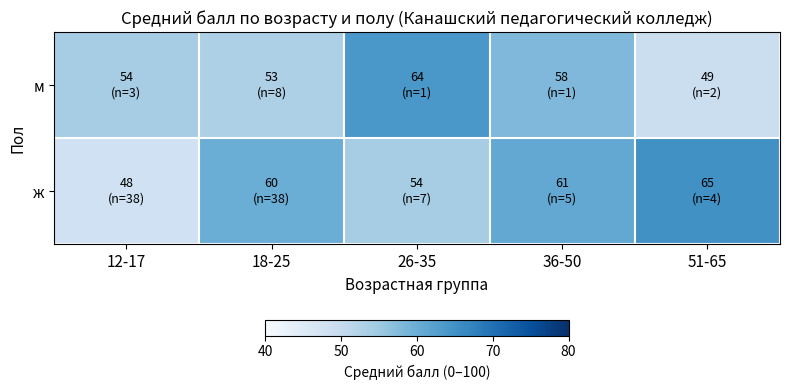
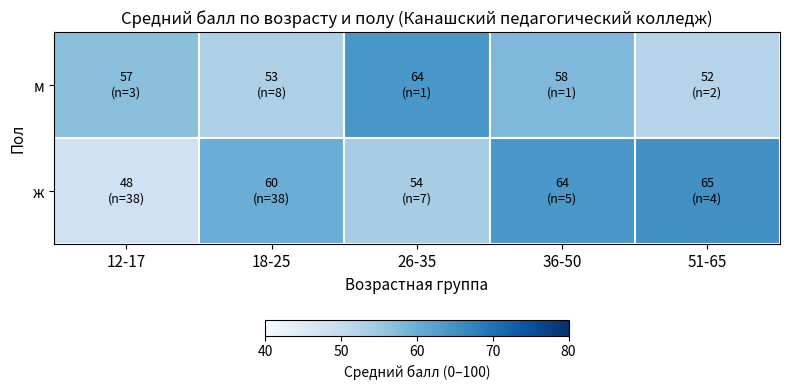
  {
    "м": {
-     "12-17": 54,
-     "51-65": 49
+     "12-17": 57,
+     "51-65": 52
    },
    "ж": {
-     "36-50": 61
+     "36-50": 64
    }
  }
